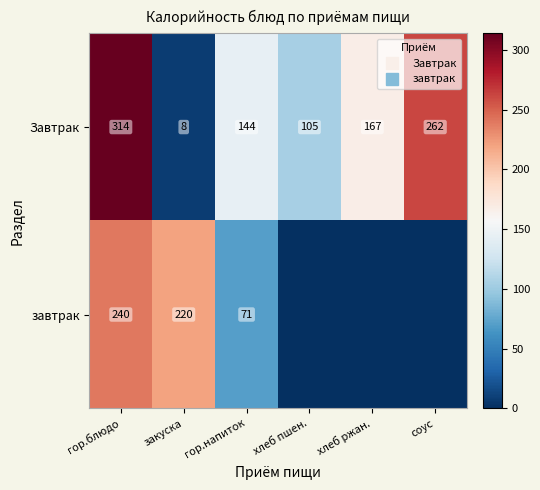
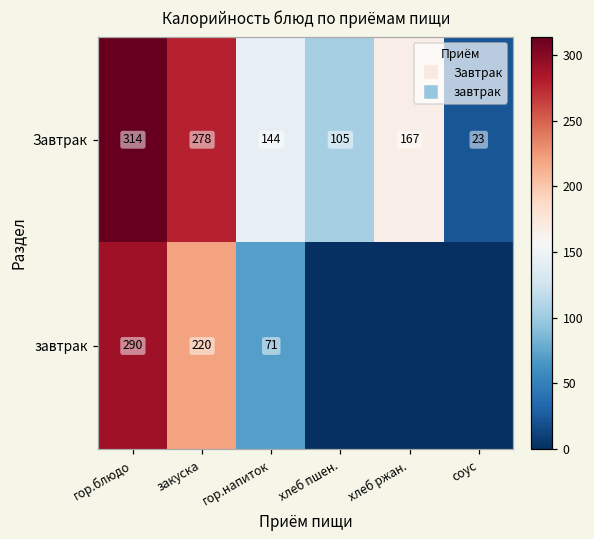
  {
    "Завтрак": {
-     "закуска": 8,
-     "соус": 262
+     "закуска": 278,
+     "соус": 23
    },
    "завтрак": {
-     "гор.блюдо": 240
+     "гор.блюдо": 290
    }
  }
